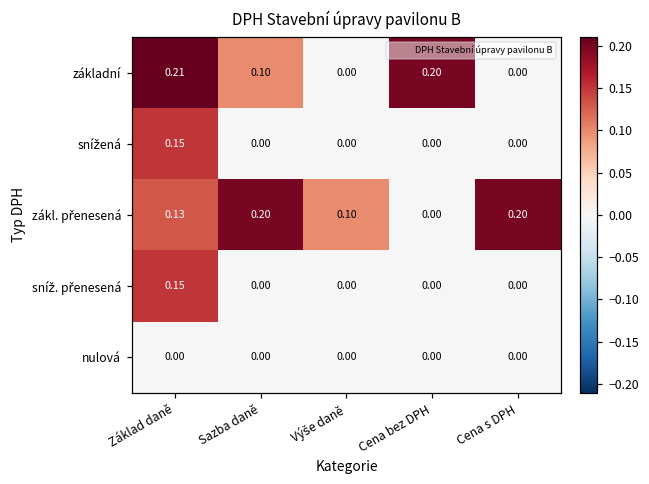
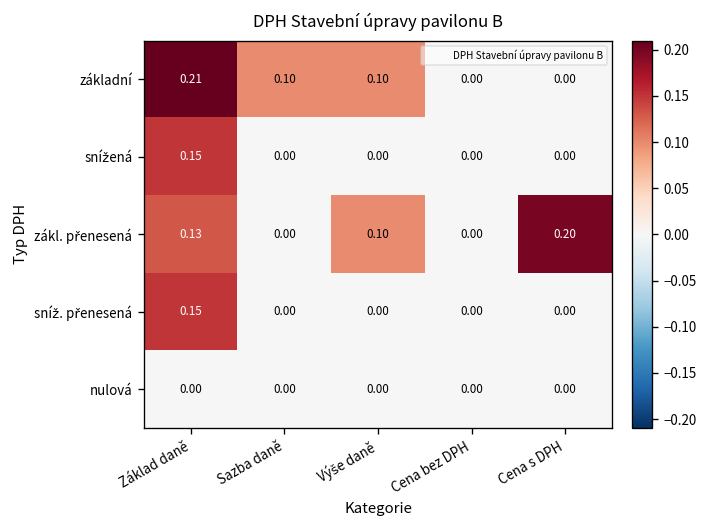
  {
    "základní": {
      "Základ daně": 0.21,
      "Sazba daně": 0.10,
-     "Výše daně": 0.00,
-     "Cena bez DPH": 0.20,
+     "Výše daně": 0.10,
+     "Cena bez DPH": 0.00,
      "Cena s DPH": 0.00
    },
    "snížená": {
      "Základ daně": 0.15,
      "Sazba daně": 0.00,
      "Výše daně": 0.00,
      "Cena bez DPH": 0.00,
      "Cena s DPH": 0.00
    },
    "zákl. přenesená": {
      "Základ daně": 0.13,
-     "Sazba daně": 0.20,
+     "Sazba daně": 0.00,
      "Výše daně": 0.10,
      "Cena bez DPH": 0.00,
      "Cena s DPH": 0.20
    },
    "sníž. přenesená": {
      "Základ daně": 0.15,
      "Sazba daně": 0.00,
      "Výše daně": 0.00,
      "Cena bez DPH": 0.00,
      "Cena s DPH": 0.00
    },
    "nulová": {
      "Základ daně": 0.00,
      "Sazba daně": 0.00,
      "Výše daně": 0.00,
      "Cena bez DPH": 0.00,
      "Cena s DPH": 0.00
    }
  }
